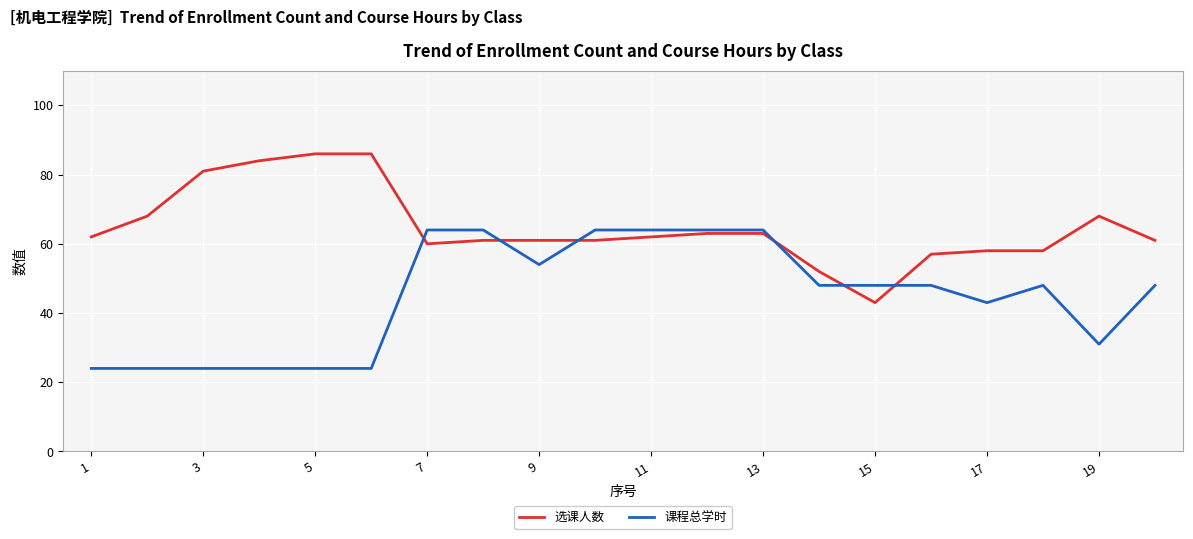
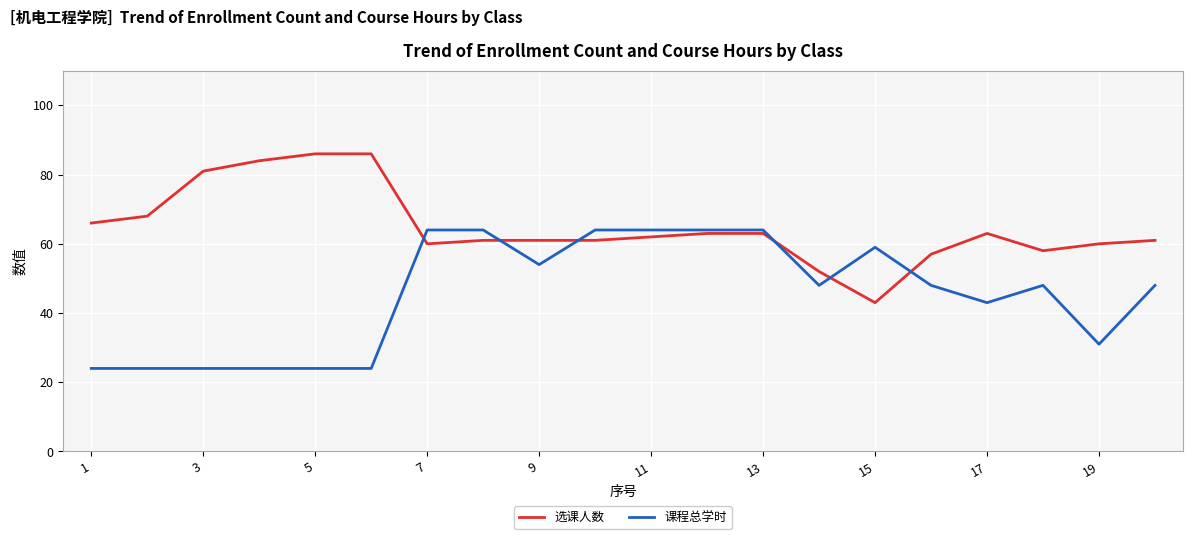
  {
    "选课人数": {
-     "1": 62,
+     "1": 66,
      "3": 81,
      "5": 86,
      "7": 60,
      "9": 61,
      "11": 62,
      "13": 63,
      "15": 43,
-     "17": 58,
-     "19": 68
+     "17": 63,
+     "19": 60
    },
    "课程总学时": {
      "1": 24,
      "3": 24,
      "5": 24,
      "7": 64,
      "9": 54,
      "11": 64,
      "13": 64,
-     "15": 48,
+     "15": 59,
      "17": 43,
      "19": 31
    }
  }
